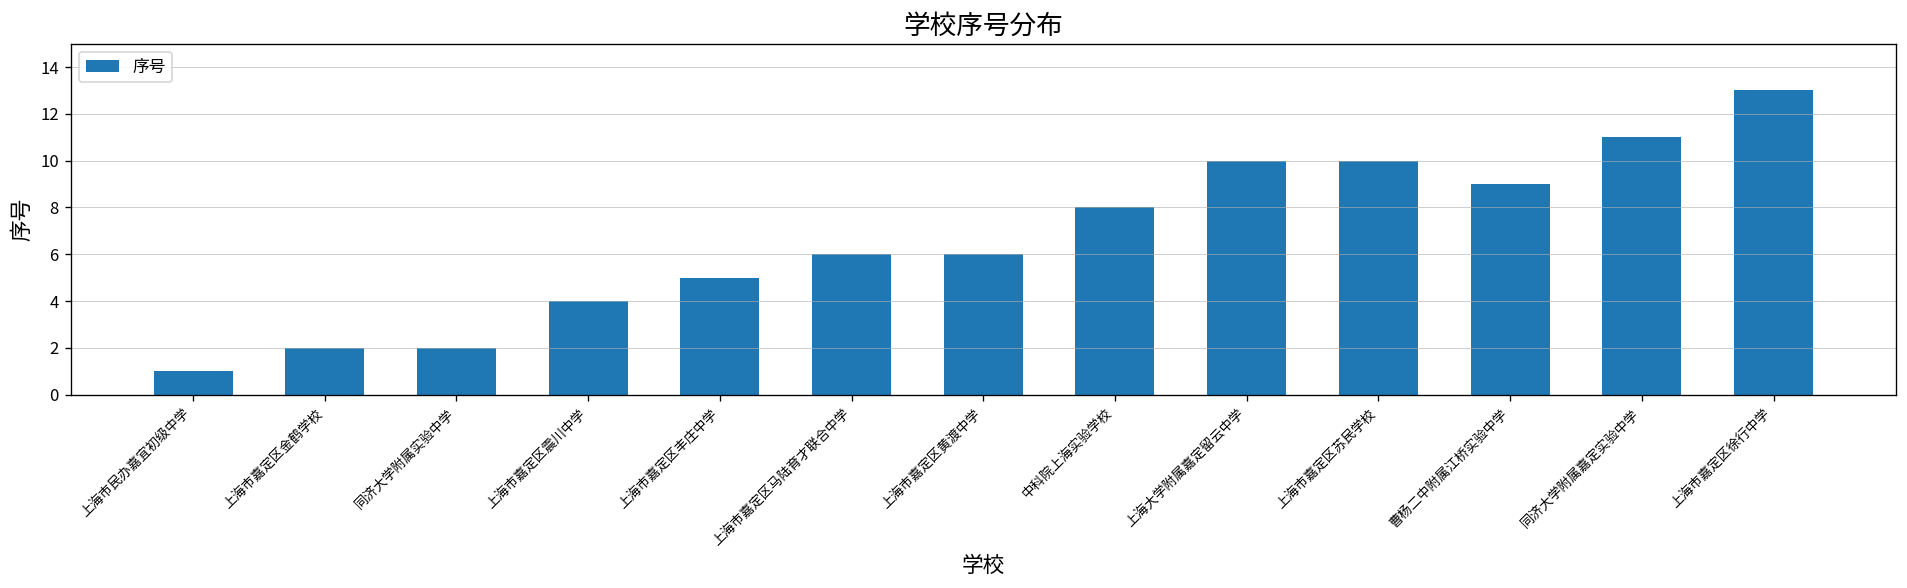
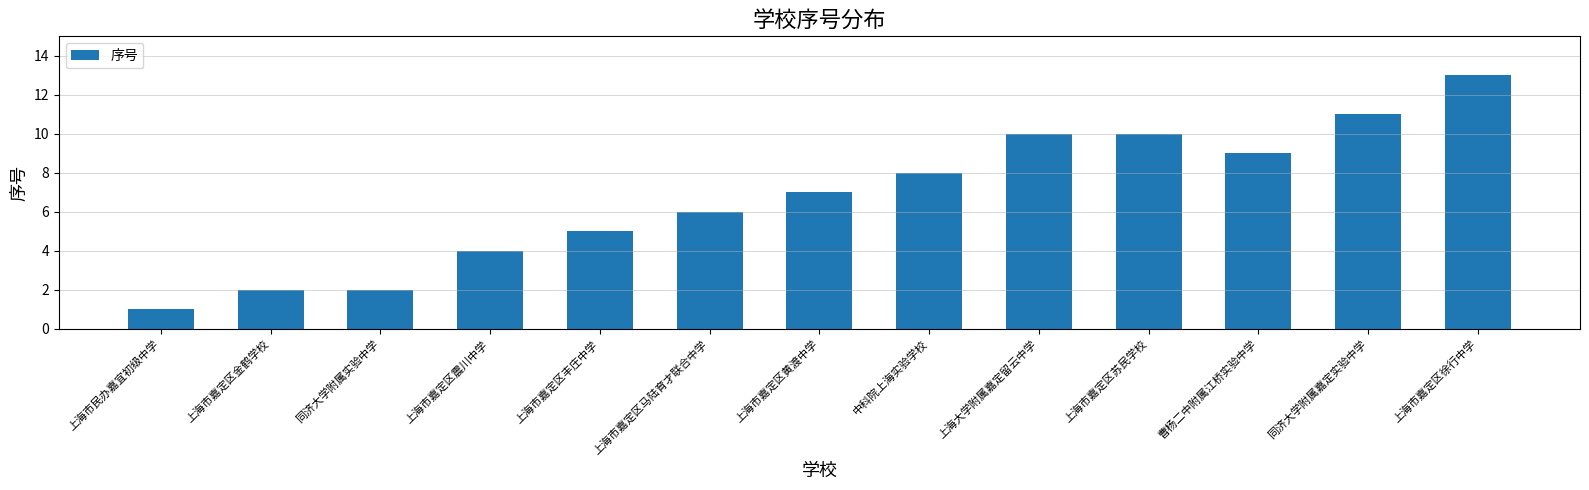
  {
    "上海市民办嘉宜初级中学": 1,
    "上海市嘉定区金鹤学校": 2,
    "同济大学附属实验中学": 2,
    "上海市嘉定区震川中学": 4,
    "上海市嘉定区丰庄中学": 5,
    "上海市嘉定区马陆育才联合中学": 6,
-   "上海市嘉定区黄渡中学": 6,
+   "上海市嘉定区黄渡中学": 7,
    "中科院上海实验学校": 8,
    "上海大学附属嘉定留云中学": 10,
    "上海市嘉定区苏民学校": 10,
    "曹杨二中附属江桥实验中学": 9,
    "同济大学附属嘉定实验中学": 11,
    "上海市嘉定区徐行中学": 13
  }
